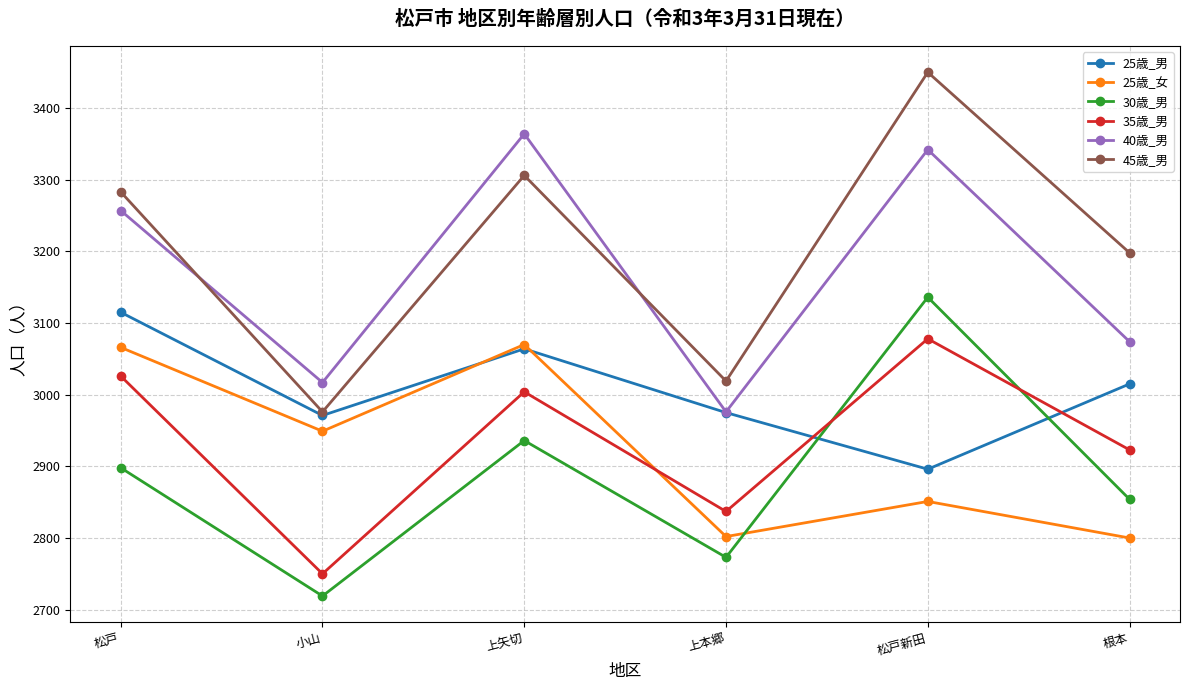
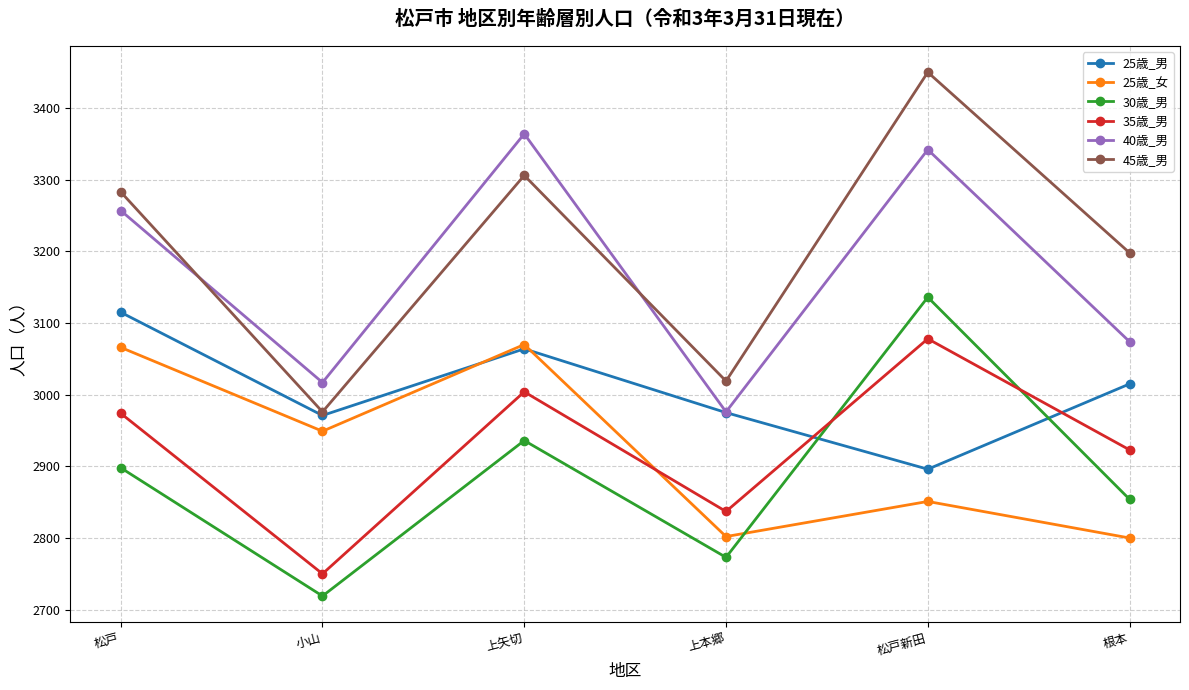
  {
    "25歳_男": {
      "松戸": 3120,
      "小山": 2970,
      "上矢切": 3060,
      "松戸新田": 2900,
      "根本": 3020
    },
    "25歳_女": {
      "松戸": 3070,
      "小山": 2950,
      "上矢切": 3070,
      "上本郷": 2800,
      "松戸新田": 2850,
      "根本": 2800
    },
    "30歳_男": {
      "松戸": 2900,
      "小山": 2720,
      "上矢切": 2940,
      "上本郷": 2770,
      "松戸新田": 3140,
      "根本": 2850
    },
    "35歳_男": {
-     "松戸": 3030,
+     "松戸": 2970,
      "小山": 2750,
      "上矢切": 3000,
      "上本郷": 2840,
      "松戸新田": 3080,
      "根本": 2920
    },
    "40歳_男": {
      "松戸": 3260,
      "小山": 3020,
      "上矢切": 3360,
      "松戸新田": 3340,
      "根本": 3070
    },
    "45歳_男": {
      "松戸": 3280,
      "小山": 2980,
      "上矢切": 3310,
      "上本郷": 3020,
      "松戸新田": 3450,
      "根本": 3200
    }
  }
